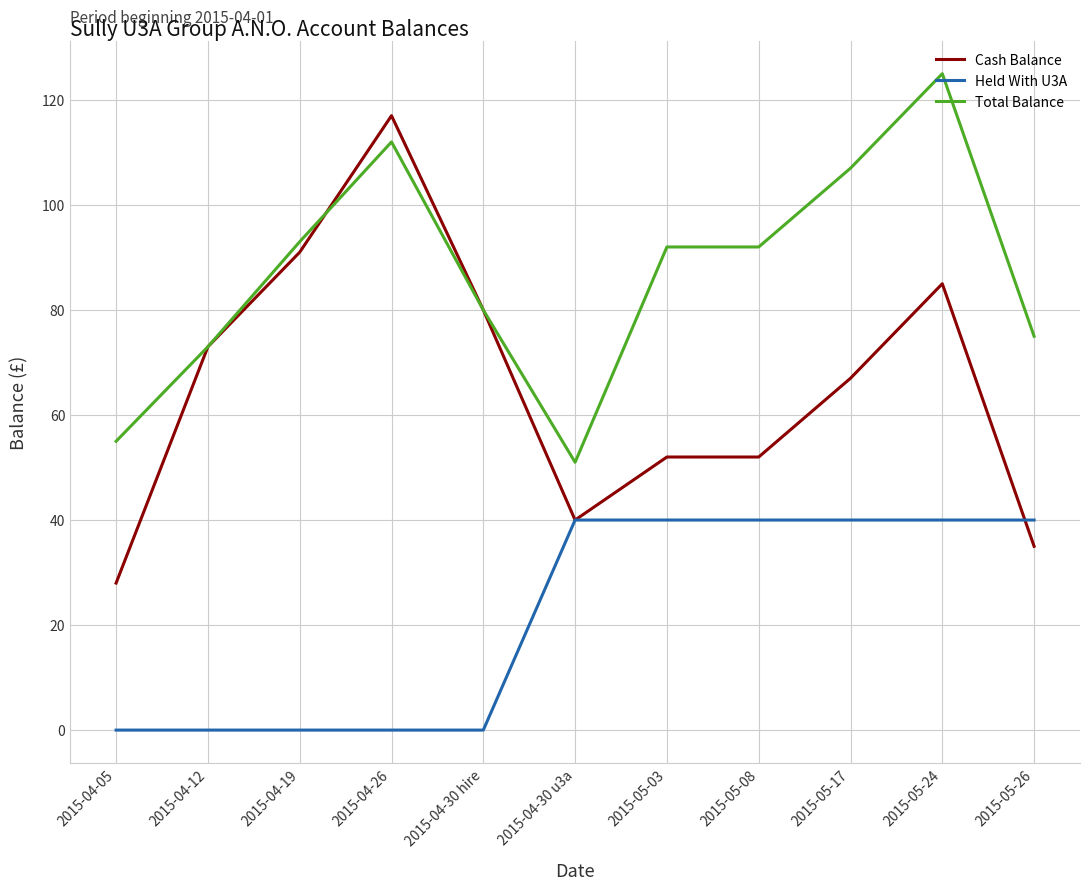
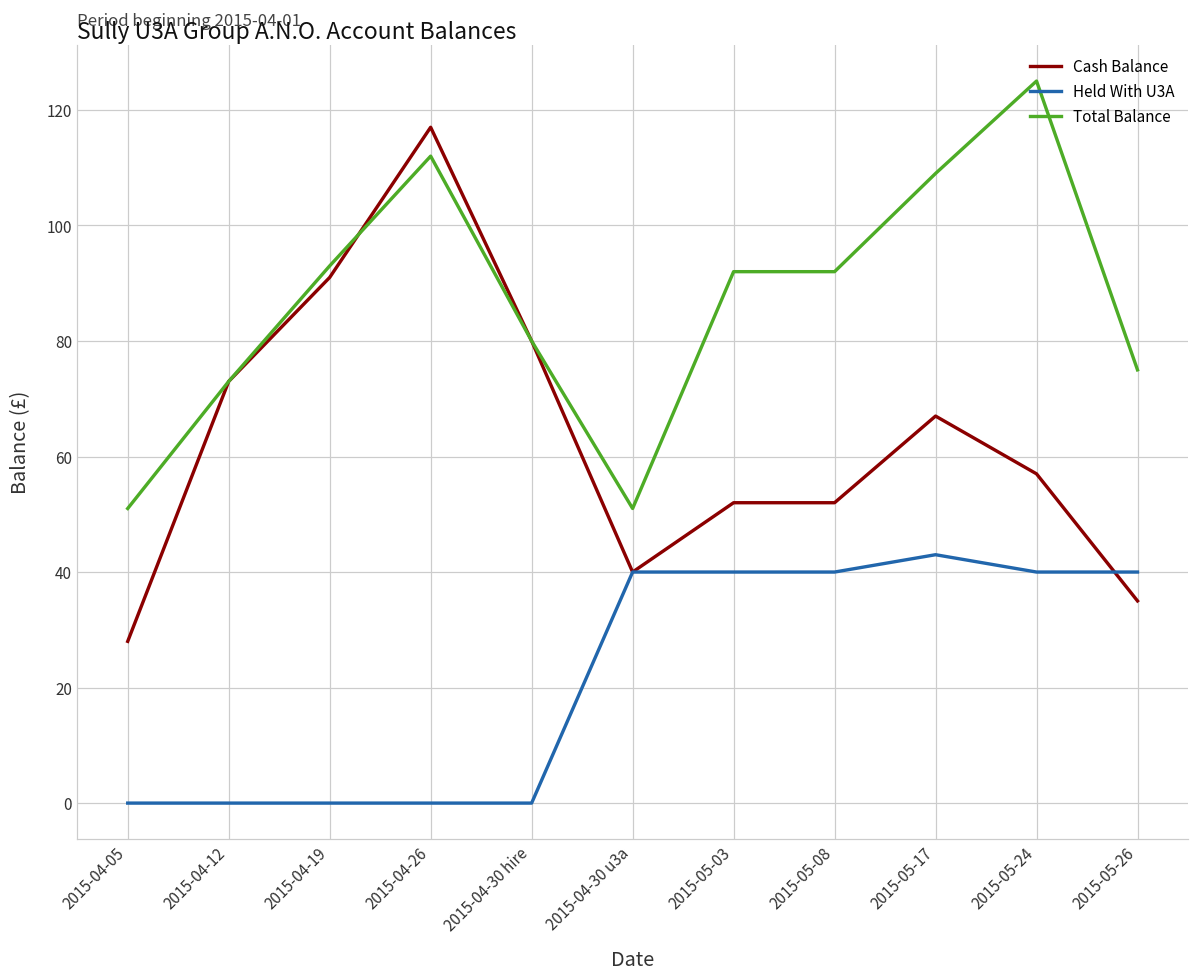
  {
    "Cash Balance": {
      "2015-04-05": 28,
      "2015-04-19": 91,
      "2015-04-26": 117,
      "2015-05-03": 52,
      "2015-05-08": 52,
      "2015-05-17": 67,
-     "2015-05-24": 85,
+     "2015-05-24": 57,
      "2015-05-26": 35
    },
    "Held With U3A": {
      "2015-04-05": 0,
      "2015-04-12": 0,
      "2015-04-19": 0,
      "2015-04-26": 0,
      "2015-04-30 hire": 0,
      "2015-05-03": 40,
      "2015-05-08": 40,
-     "2015-05-17": 40,
+     "2015-05-17": 43,
      "2015-05-24": 40,
      "2015-05-26": 40
    },
    "Total Balance": {
-     "2015-04-05": 55,
+     "2015-04-05": 51,
      "2015-04-19": 93,
      "2015-04-26": 112,
      "2015-04-30 u3a": 51,
      "2015-05-03": 92,
      "2015-05-08": 92,
-     "2015-05-17": 107,
+     "2015-05-17": 109,
      "2015-05-24": 125,
      "2015-05-26": 75
    }
  }
